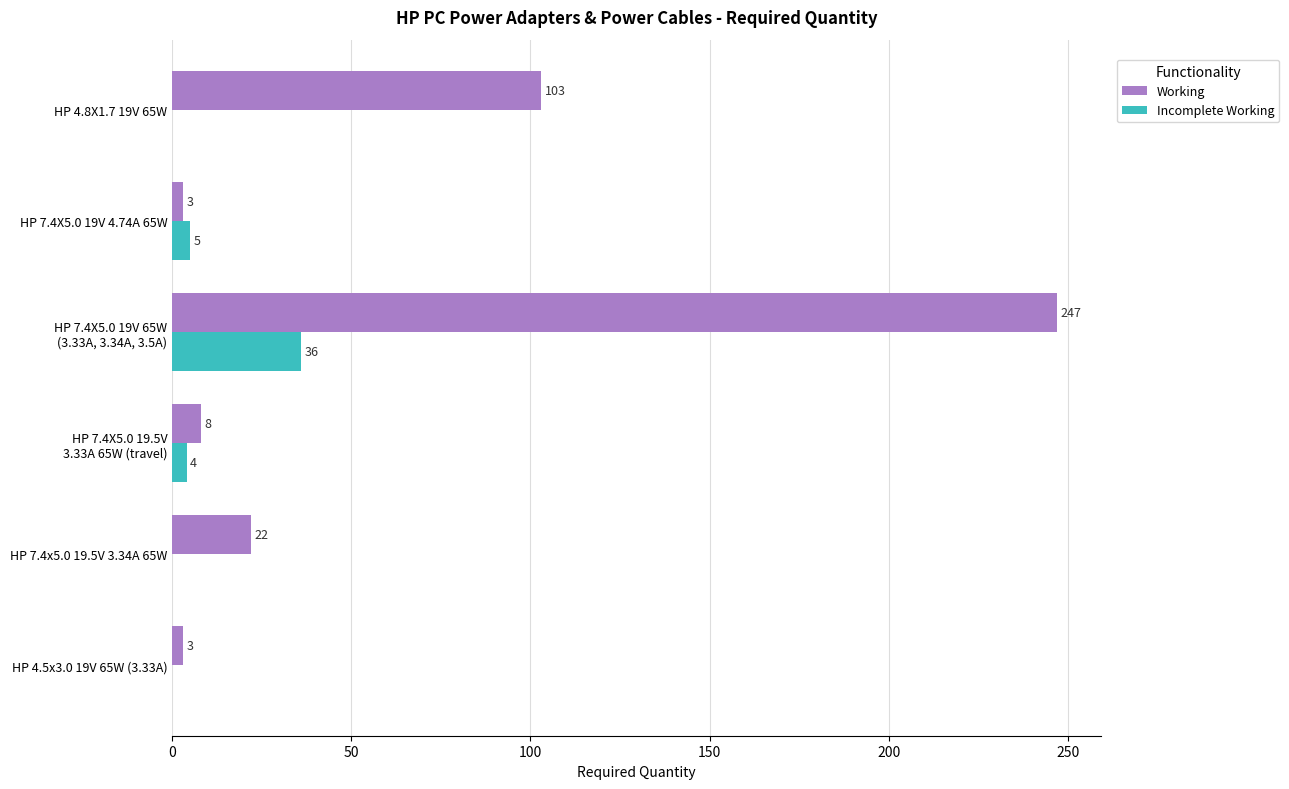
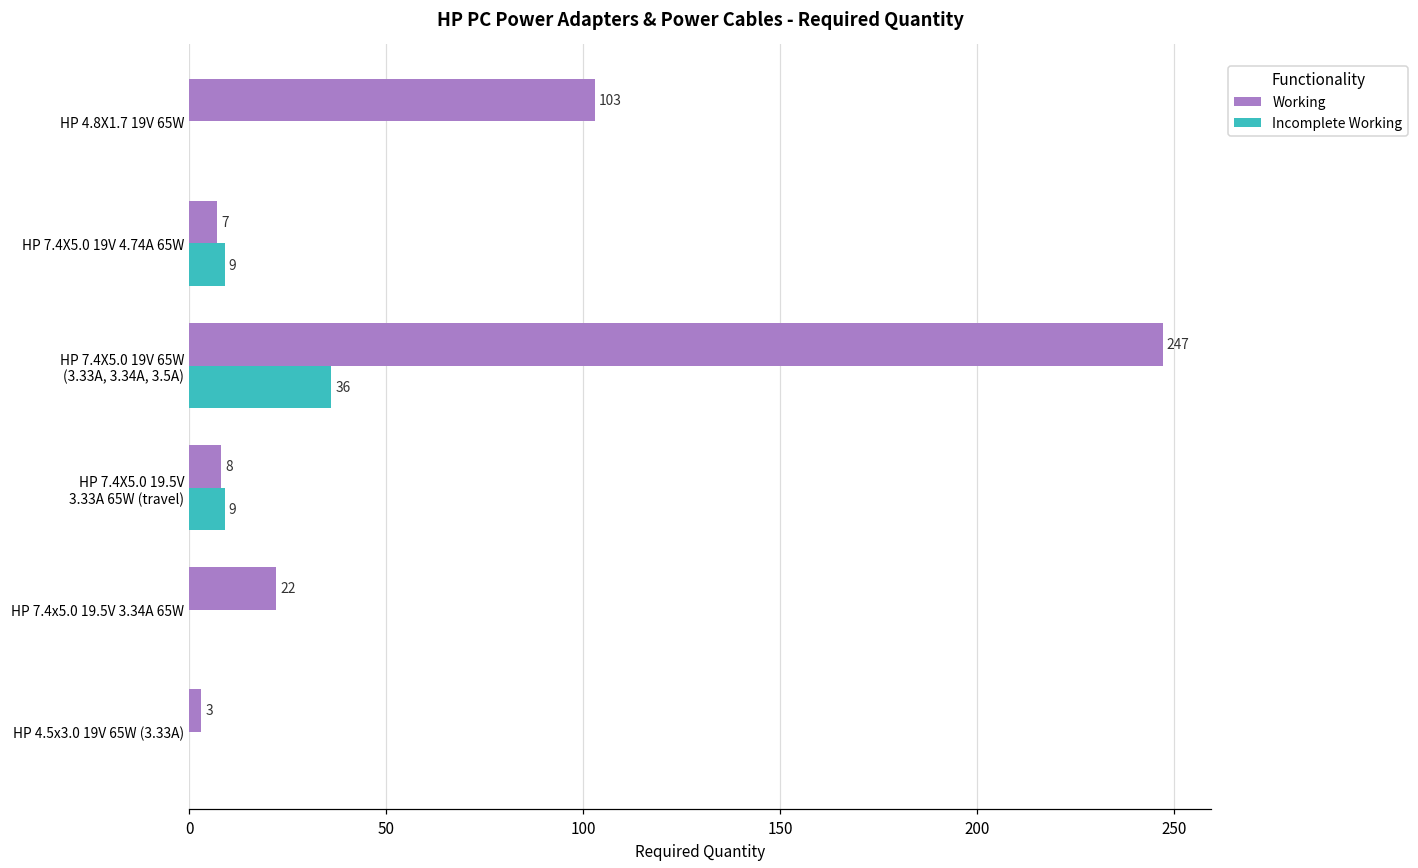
  {
    "Working": {
      "HP 4.8X1.7 19V 65W": 103,
-     "HP 7.4X5.0 19V 4.74A 65W": 3,
+     "HP 7.4X5.0 19V 4.74A 65W": 7,
      "HP 7.4X5.0 19V 65W (3.33A, 3.34A, 3.5A)": 247,
      "HP 7.4X5.0 19.5V 3.33A 65W (travel)": 8,
      "HP 7.4x5.0 19.5V 3.34A 65W": 22,
      "HP 4.5x3.0 19V 65W (3.33A)": 3
    },
    "Incomplete Working": {
-     "HP 7.4X5.0 19V 4.74A 65W": 5,
+     "HP 7.4X5.0 19V 4.74A 65W": 9,
      "HP 7.4X5.0 19V 65W (3.33A, 3.34A, 3.5A)": 36,
-     "HP 7.4X5.0 19.5V 3.33A 65W (travel)": 4
+     "HP 7.4X5.0 19.5V 3.33A 65W (travel)": 9
    }
  }
